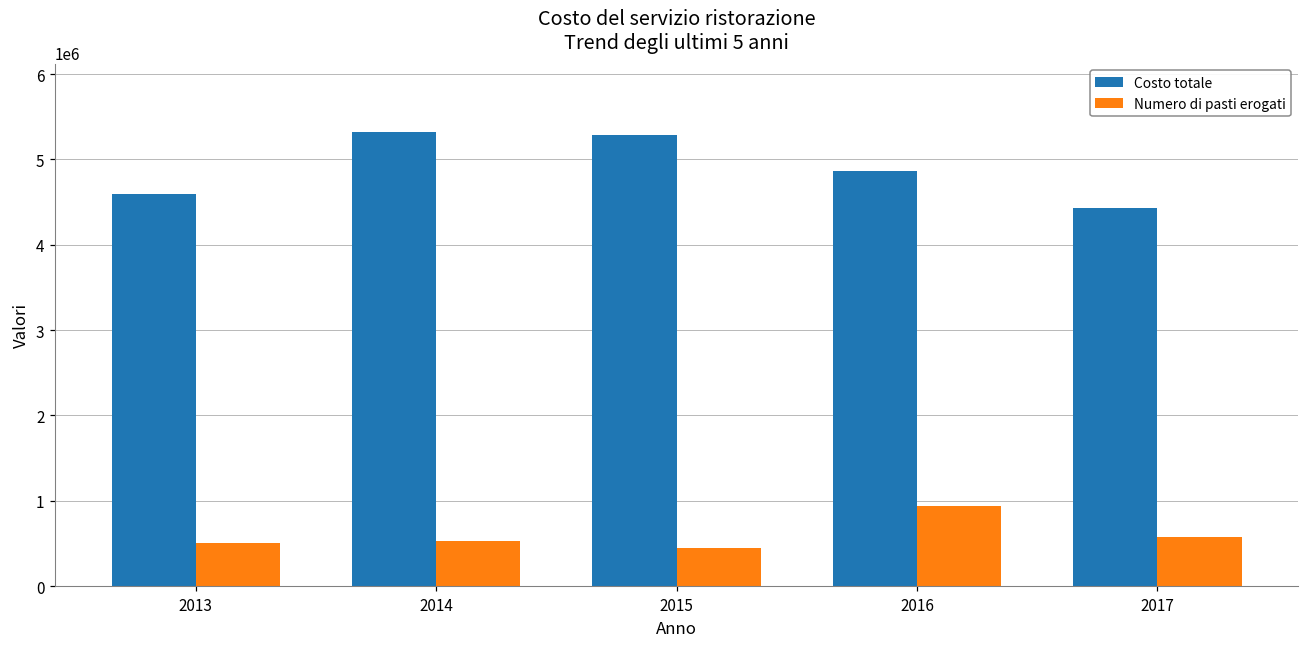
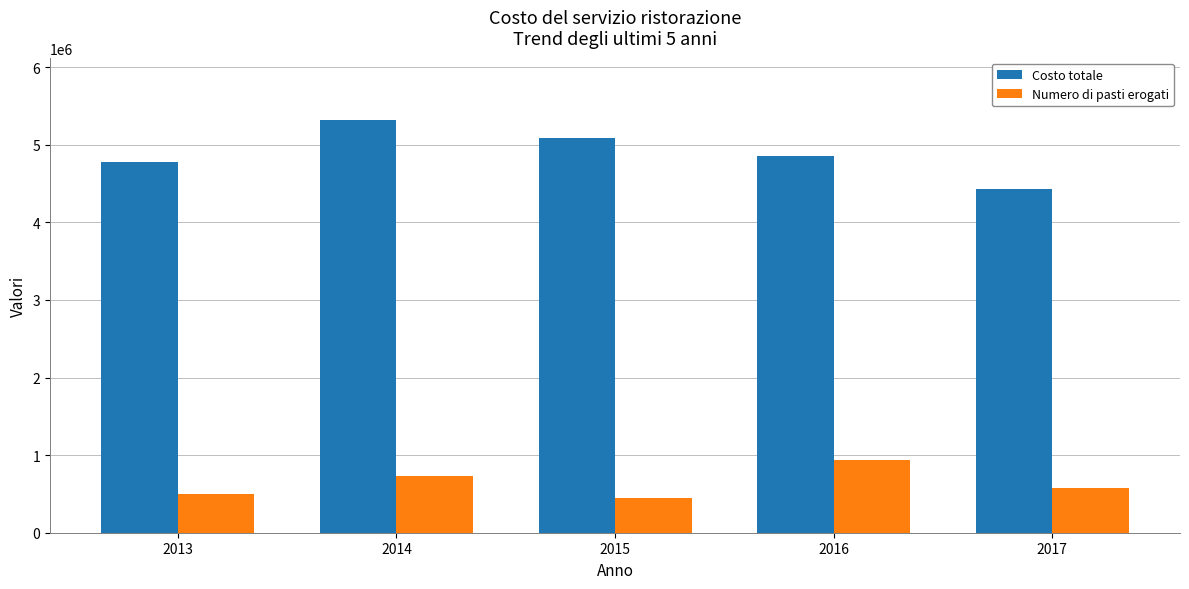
  {
    "Costo totale": {
-     "2013": 4600000,
+     "2013": 4800000,
      "2014": 5300000,
-     "2015": 5300000,
+     "2015": 5100000,
      "2016": 4900000,
      "2017": 4400000
    },
    "Numero di pasti erogati": {
      "2013": 500000,
-     "2014": 500000,
+     "2014": 700000,
      "2015": 400000,
      "2016": 900000,
      "2017": 600000
    }
  }
